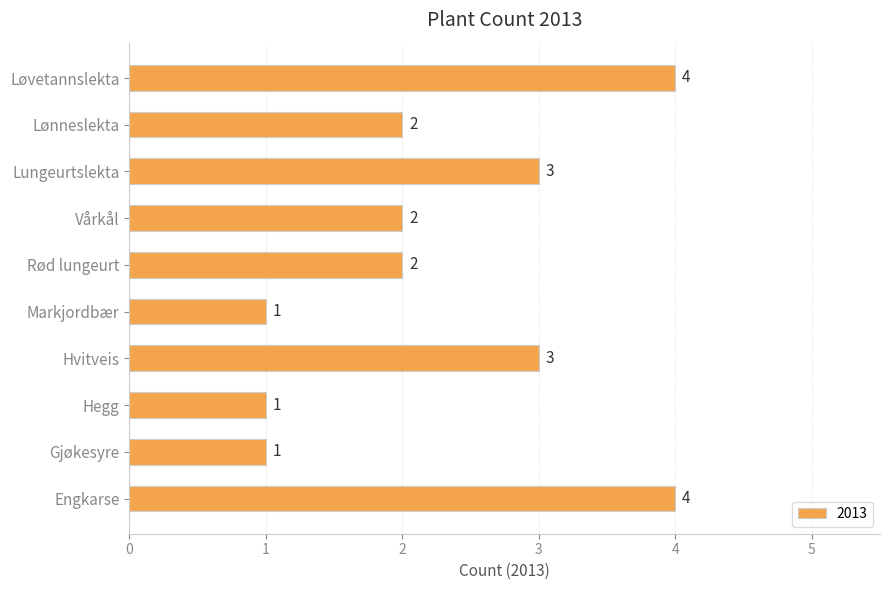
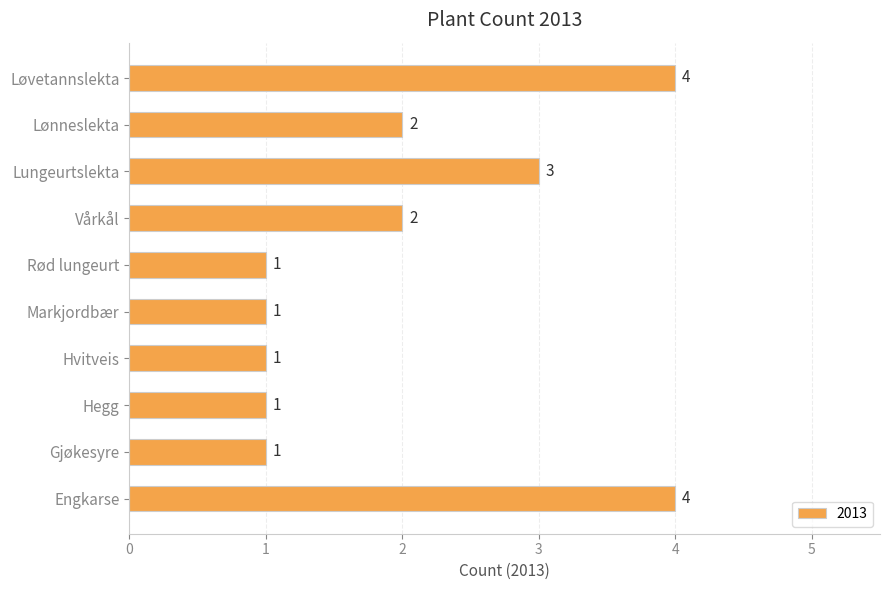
  {
    "Løvetannslekta": 4,
    "Lønneslekta": 2,
    "Lungeurtslekta": 3,
    "Vårkål": 2,
-   "Rød lungeurt": 2,
+   "Rød lungeurt": 1,
    "Markjordbær": 1,
-   "Hvitveis": 3,
+   "Hvitveis": 1,
    "Hegg": 1,
    "Gjøkesyre": 1,
    "Engkarse": 4
  }
